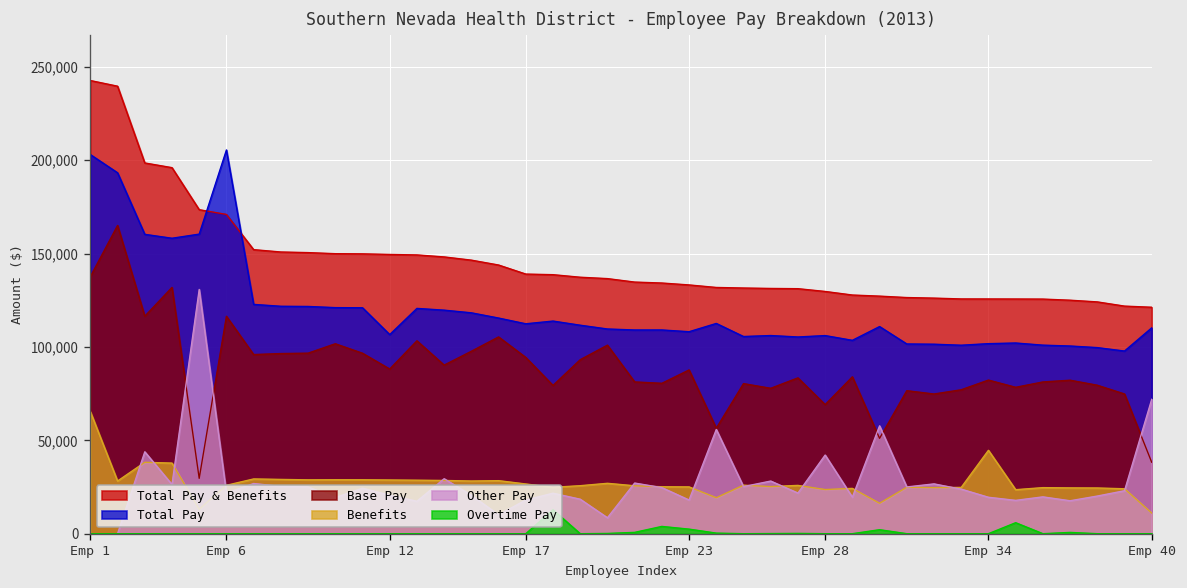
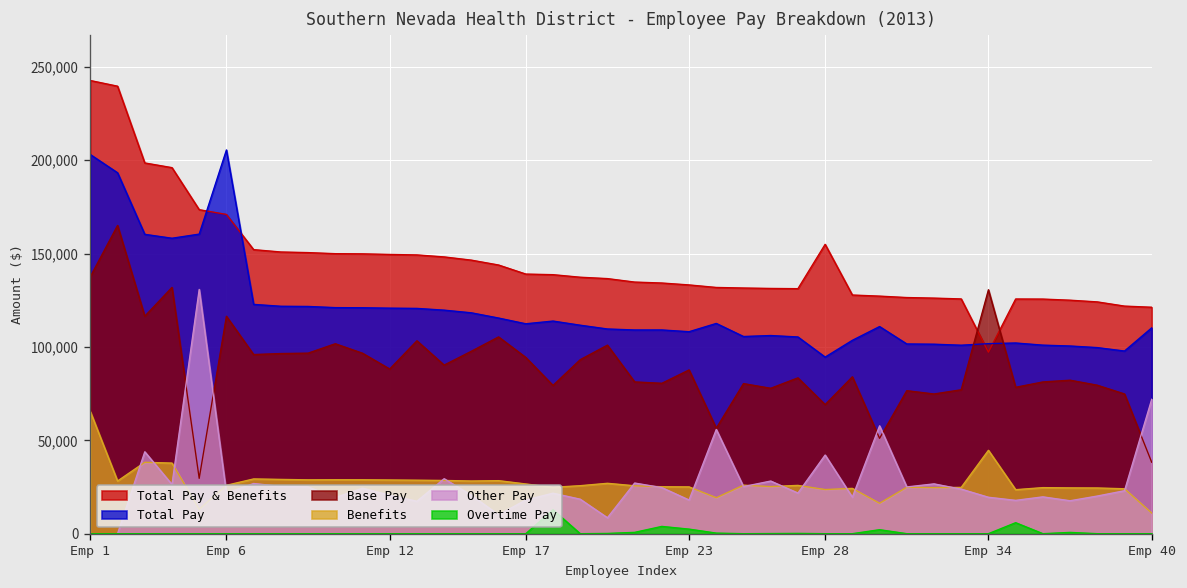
  {
    "Total Pay & Benefits": {
      "Emp 1": "243,000",
      "Emp 6": "171,000",
      "Emp 12": "150,000",
      "Emp 17": "139,000",
      "Emp 23": "133,000",
-     "Emp 28": "130,000",
-     "Emp 34": "126,000",
+     "Emp 28": "155,000",
+     "Emp 34": "97,000",
      "Emp 40": "121,000"
    },
    "Total Pay": {
      "Emp 1": "203,000",
      "Emp 6": "206,000",
-     "Emp 12": "107,000",
+     "Emp 12": "121,000",
      "Emp 17": "112,000",
      "Emp 23": "108,000",
-     "Emp 28": "106,000",
+     "Emp 28": "95,000",
      "Emp 34": "102,000",
      "Emp 40": "110,000"
    },
    "Base Pay": {
      "Emp 1": "138,000",
      "Emp 6": "116,000",
      "Emp 12": "88,000",
      "Emp 17": "94,000",
      "Emp 23": "88,000",
      "Emp 28": "69,000",
-     "Emp 34": "82,000",
+     "Emp 34": "131,000",
      "Emp 40": "38,000"
    },
    "Benefits": {
      "Emp 1": "65,000",
      "Emp 6": "26,000",
      "Emp 12": "29,000",
      "Emp 17": "27,000",
      "Emp 23": "25,000",
      "Emp 28": "24,000",
      "Emp 34": "45,000",
      "Emp 40": "11,000"
    },
    "Other Pay": {
      "Emp 23": "18,000",
      "Emp 28": "42,000",
      "Emp 34": "20,000",
      "Emp 40": "72,000"
    },
    "Overtime Pay": {
      "Emp 6": "0",
      "Emp 12": "0",
      "Emp 17": "0",
      "Emp 23": "2,000",
      "Emp 28": "0",
      "Emp 34": "0",
      "Emp 40": "0"
    }
  }
